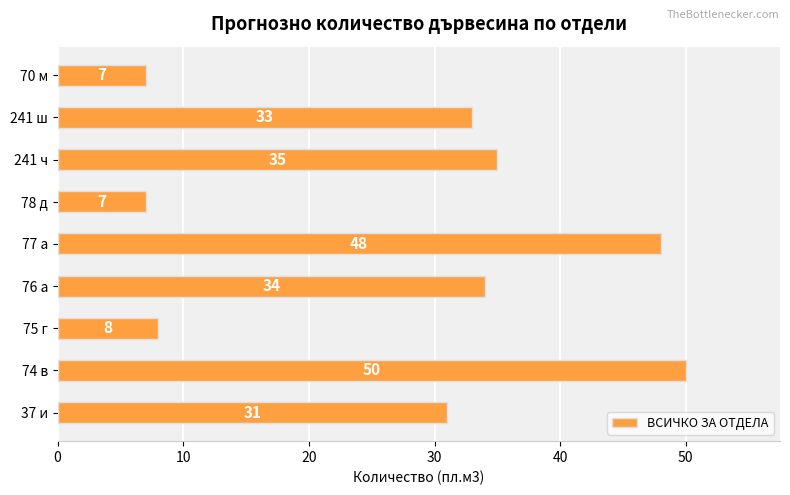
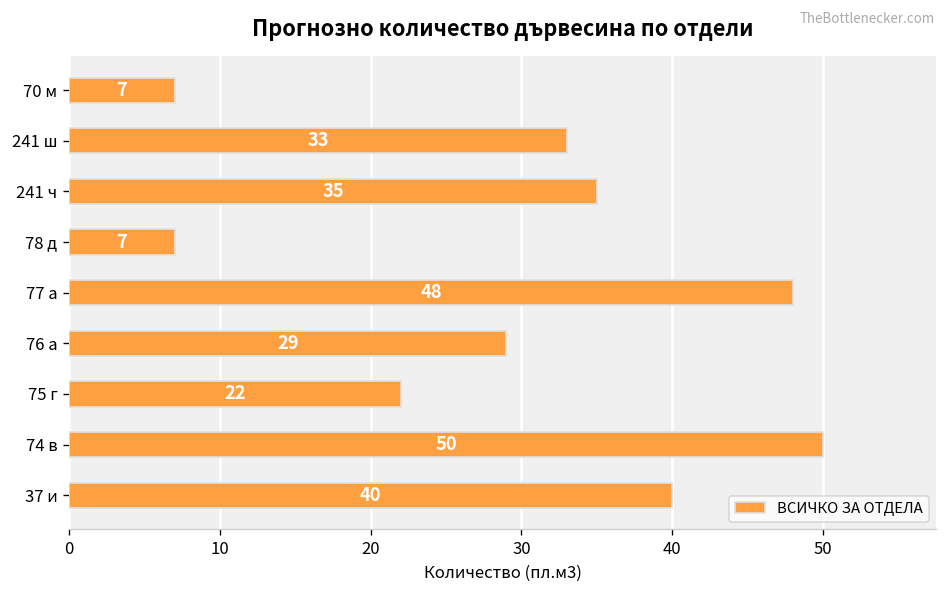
  {
    "70 м": 7,
    "241 ш": 33,
    "241 ч": 35,
    "78 д": 7,
    "77 а": 48,
-   "76 а": 34,
-   "75 г": 8,
+   "76 а": 29,
+   "75 г": 22,
    "74 в": 50,
-   "37 и": 31
+   "37 и": 40
  }
